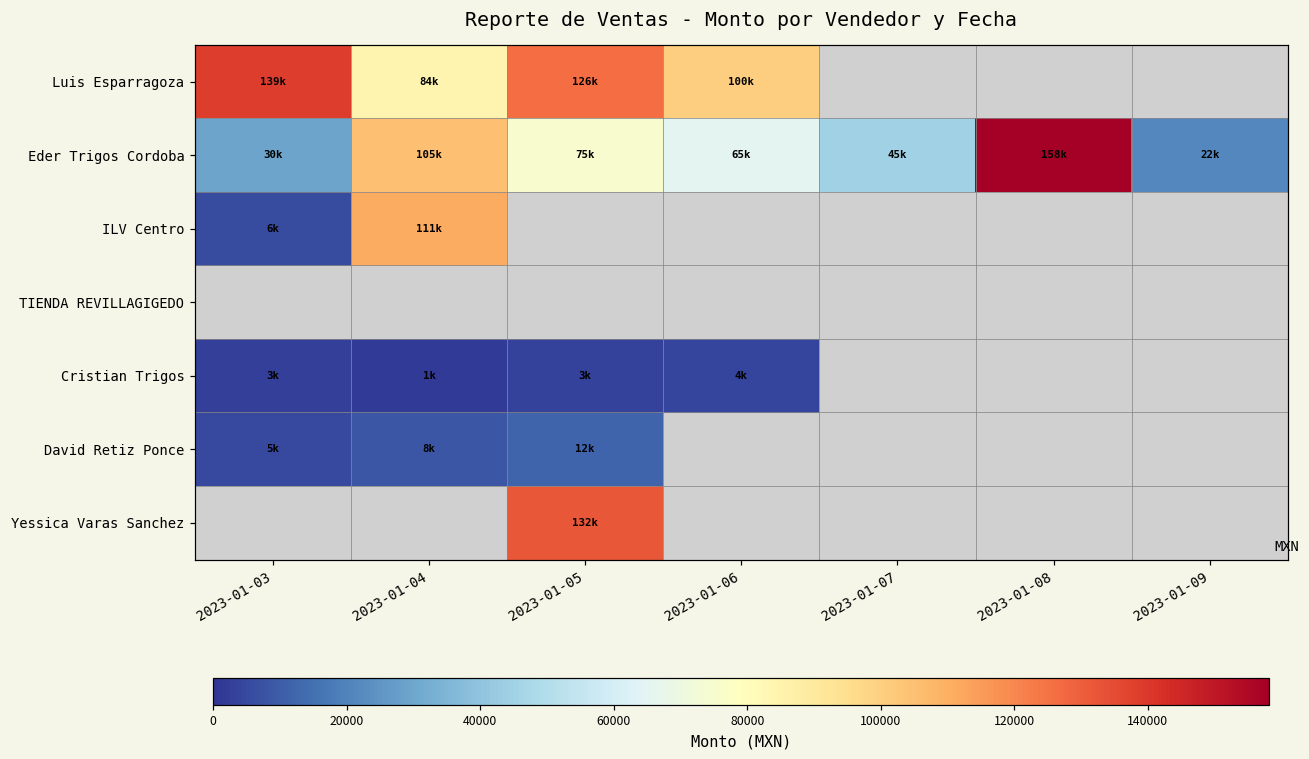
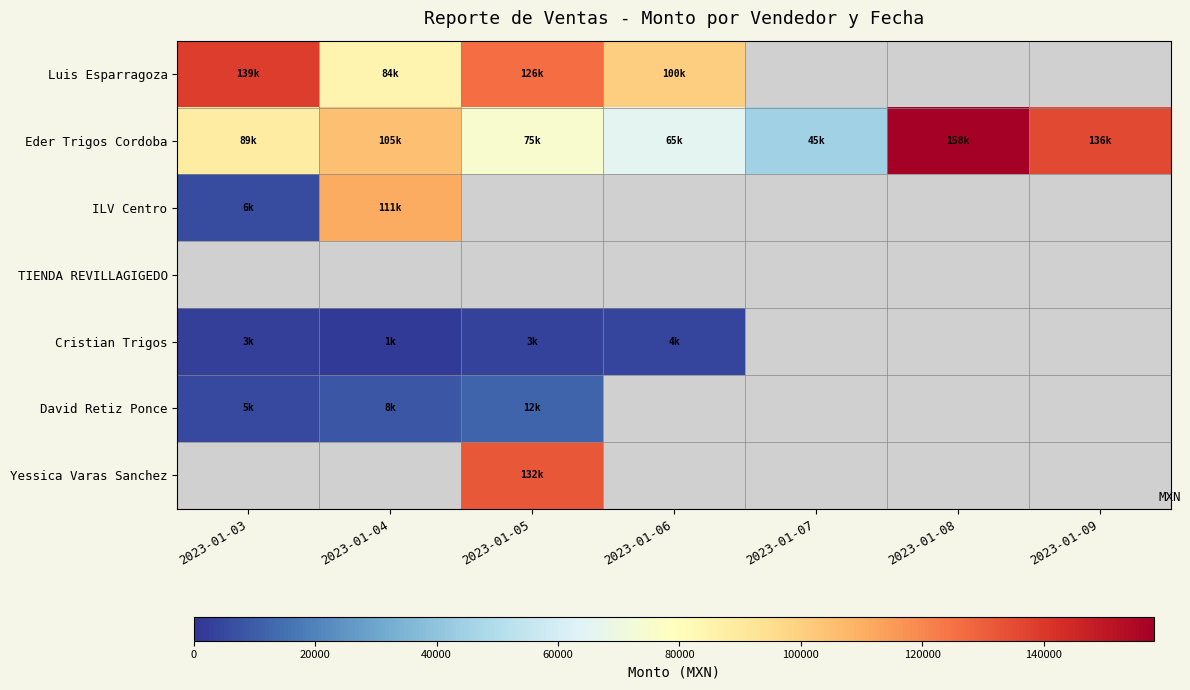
  {
    "Luis Esparragoza": {
      "2023-01-03": "139k",
      "2023-01-04": "84k",
      "2023-01-05": "126k",
      "2023-01-06": "100k"
    },
    "Eder Trigos Cordoba": {
-     "2023-01-03": "30k",
+     "2023-01-03": "89k",
      "2023-01-04": "105k",
      "2023-01-05": "75k",
      "2023-01-06": "65k",
      "2023-01-07": "45k",
      "2023-01-08": "158k",
-     "2023-01-09": "22k"
+     "2023-01-09": "136k"
    },
    "ILV Centro": {
      "2023-01-03": "6k",
      "2023-01-04": "111k"
    },
    "Cristian Trigos": {
      "2023-01-03": "3k",
      "2023-01-04": "1k",
      "2023-01-05": "3k",
      "2023-01-06": "4k"
    },
    "David Retiz Ponce": {
      "2023-01-03": "5k",
      "2023-01-04": "8k",
      "2023-01-05": "12k"
    },
    "Yessica Varas Sanchez": {
      "2023-01-05": "132k"
    }
  }
